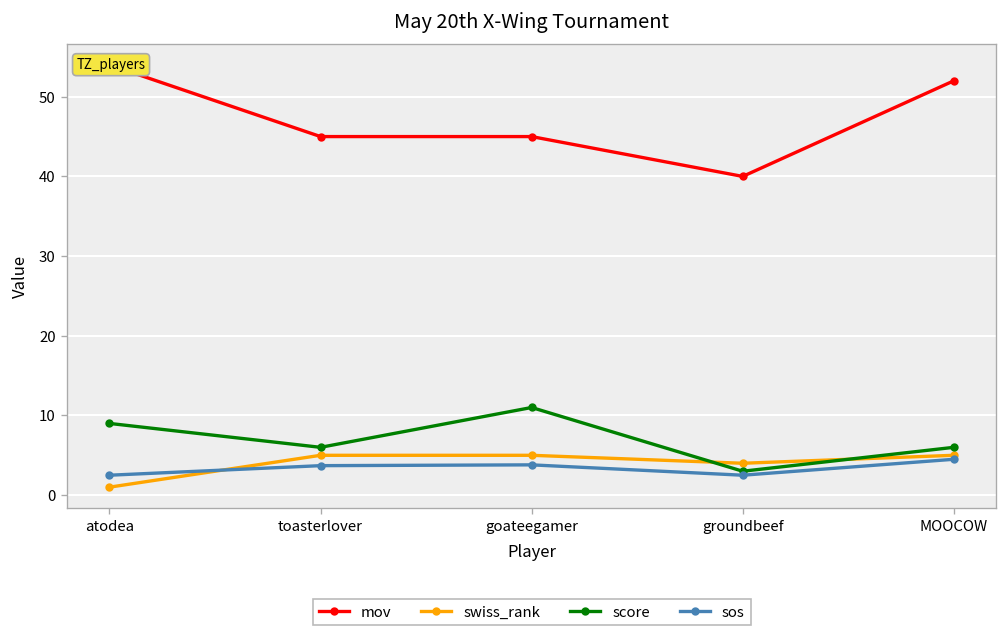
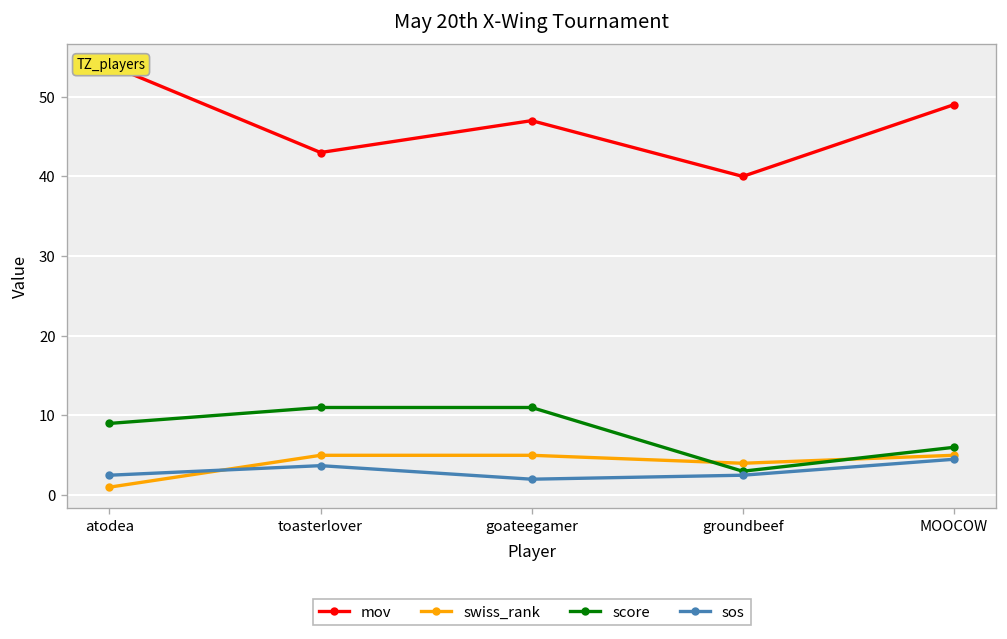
  {
    "mov": {
-     "toasterlover": 45,
-     "goateegamer": 45,
+     "toasterlover": 43,
+     "goateegamer": 47,
      "groundbeef": 40,
-     "MOOCOW": 52
+     "MOOCOW": 49
    },
    "swiss_rank": {
      "atodea": 1,
      "toasterlover": 5,
      "goateegamer": 5,
      "groundbeef": 4,
      "MOOCOW": 5
    },
    "score": {
      "atodea": 9,
-     "toasterlover": 6,
+     "toasterlover": 11,
      "goateegamer": 11,
      "groundbeef": 3,
      "MOOCOW": 6
    },
    "sos": {
      "atodea": 3,
      "toasterlover": 4,
-     "goateegamer": 4,
+     "goateegamer": 2,
      "groundbeef": 3,
      "MOOCOW": 5
    }
  }
